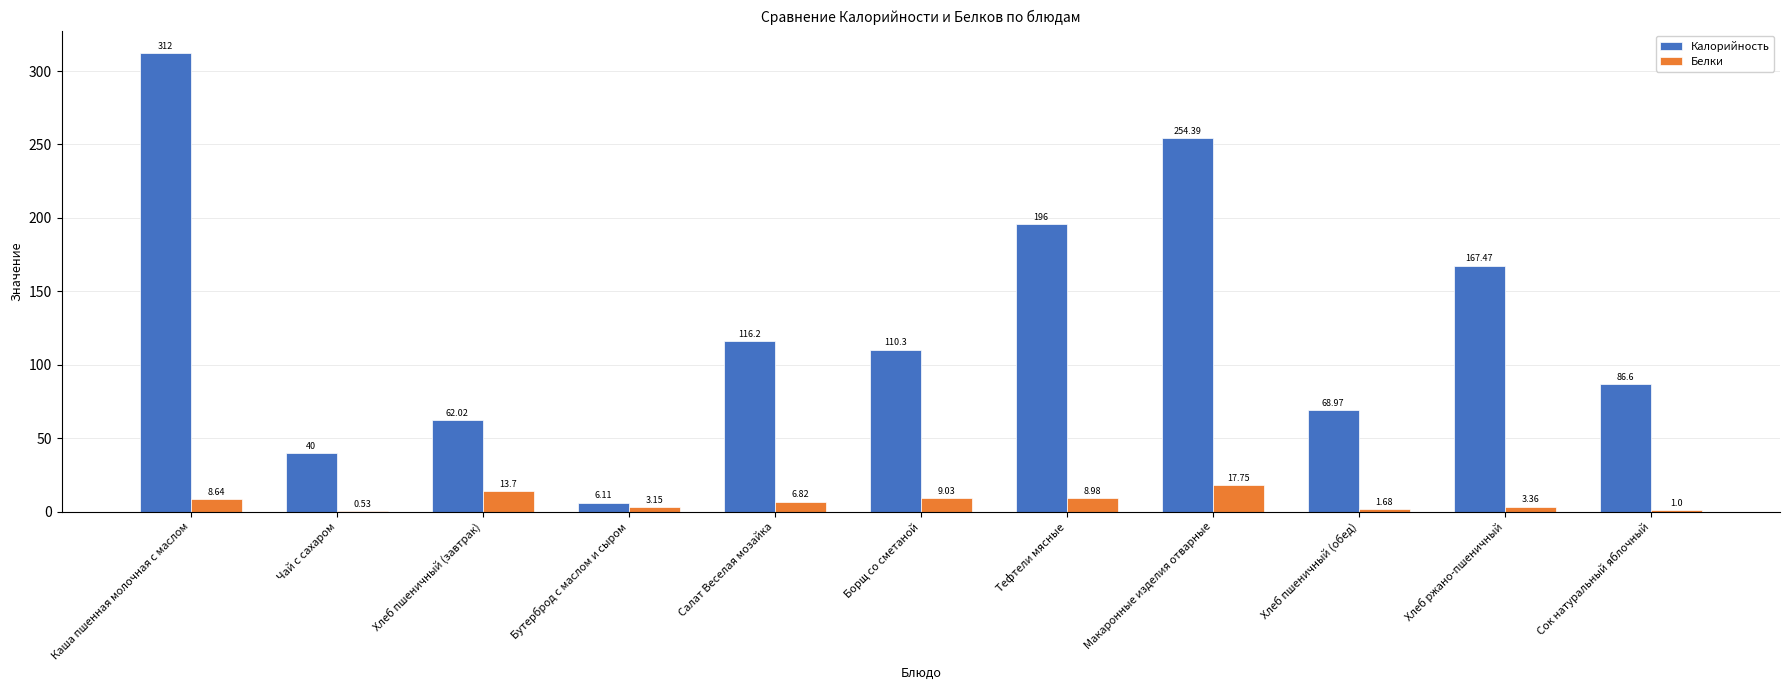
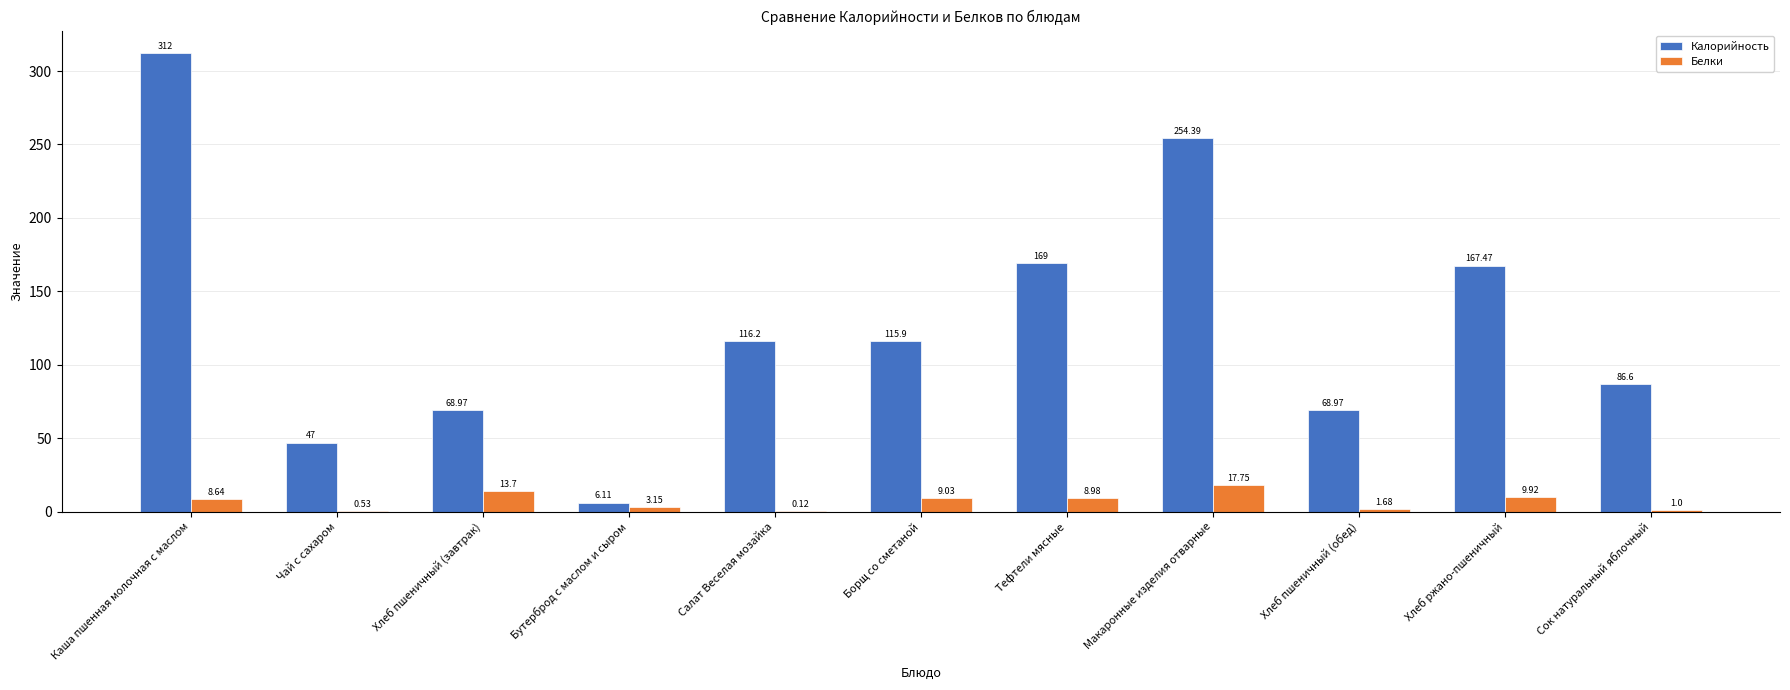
  {
    "Калорийность": {
      "Каша пшенная молочная с маслом": 312,
-     "Чай с сахаром": 40,
-     "Хлеб пшеничный (завтрак)": 62.02,
+     "Чай с сахаром": 47,
+     "Хлеб пшеничный (завтрак)": 68.97,
      "Бутерброд с маслом и сыром": 6.11,
      "Салат Веселая мозайка": 116.2,
-     "Борщ со сметаной": 110.3,
-     "Тефтели мясные": 196,
+     "Борщ со сметаной": 115.9,
+     "Тефтели мясные": 169,
      "Макаронные изделия отварные": 254.39,
      "Хлеб пшеничный (обед)": 68.97,
      "Хлеб ржано-пшеничный": 167.47,
      "Сок натуральный яблочный": 86.6
    },
    "Белки": {
      "Каша пшенная молочная с маслом": 8.64,
      "Чай с сахаром": 0.53,
      "Хлеб пшеничный (завтрак)": 13.7,
      "Бутерброд с маслом и сыром": 3.15,
-     "Салат Веселая мозайка": 6.82,
+     "Салат Веселая мозайка": 0.12,
      "Борщ со сметаной": 9.03,
      "Тефтели мясные": 8.98,
      "Макаронные изделия отварные": 17.75,
      "Хлеб пшеничный (обед)": 1.68,
-     "Хлеб ржано-пшеничный": 3.36,
+     "Хлеб ржано-пшеничный": 9.92,
      "Сок натуральный яблочный": 1.0
    }
  }
